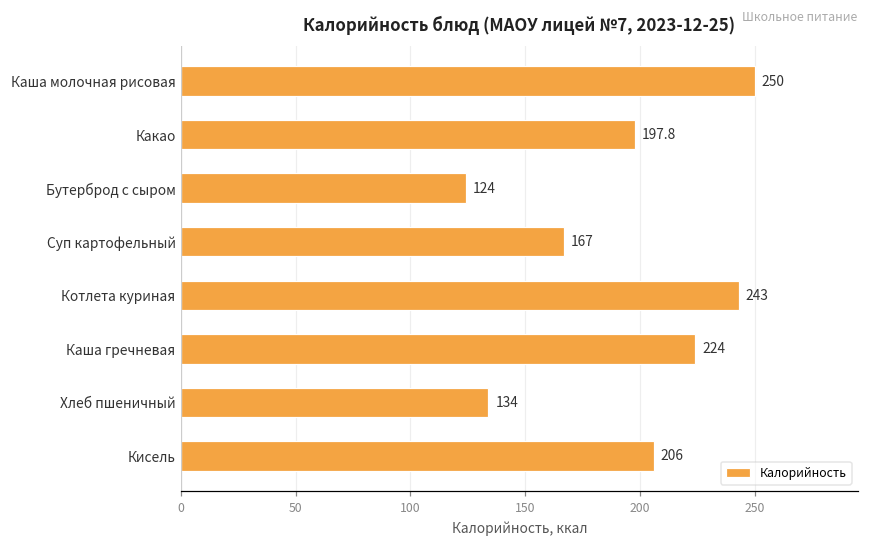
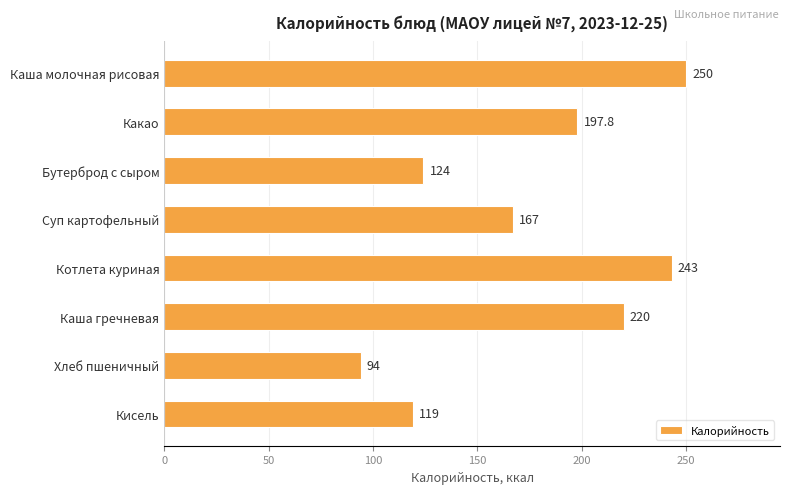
  {
    "Каша молочная рисовая": 250,
    "Какао": 197.8,
    "Бутерброд с сыром": 124,
    "Суп картофельный": 167,
    "Котлета куриная": 243,
-   "Каша гречневая": 224,
-   "Хлеб пшеничный": 134,
-   "Кисель": 206
+   "Каша гречневая": 220,
+   "Хлеб пшеничный": 94,
+   "Кисель": 119
  }
